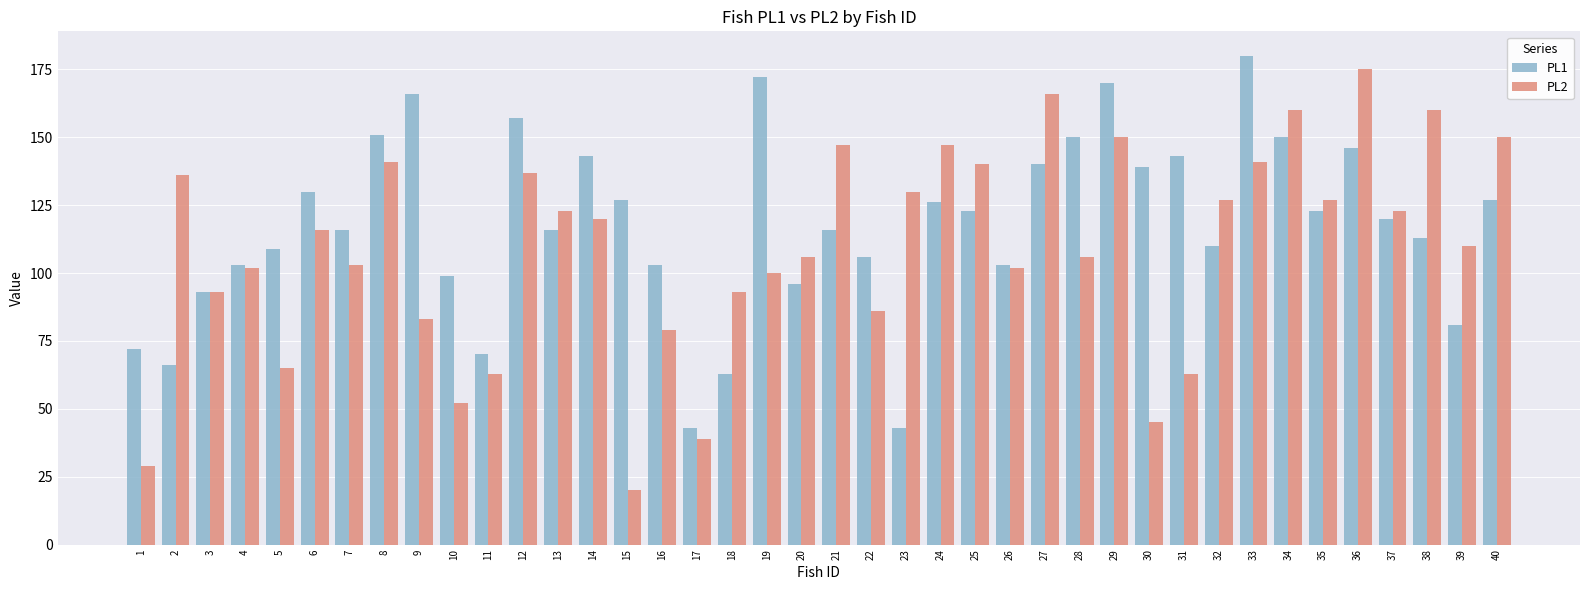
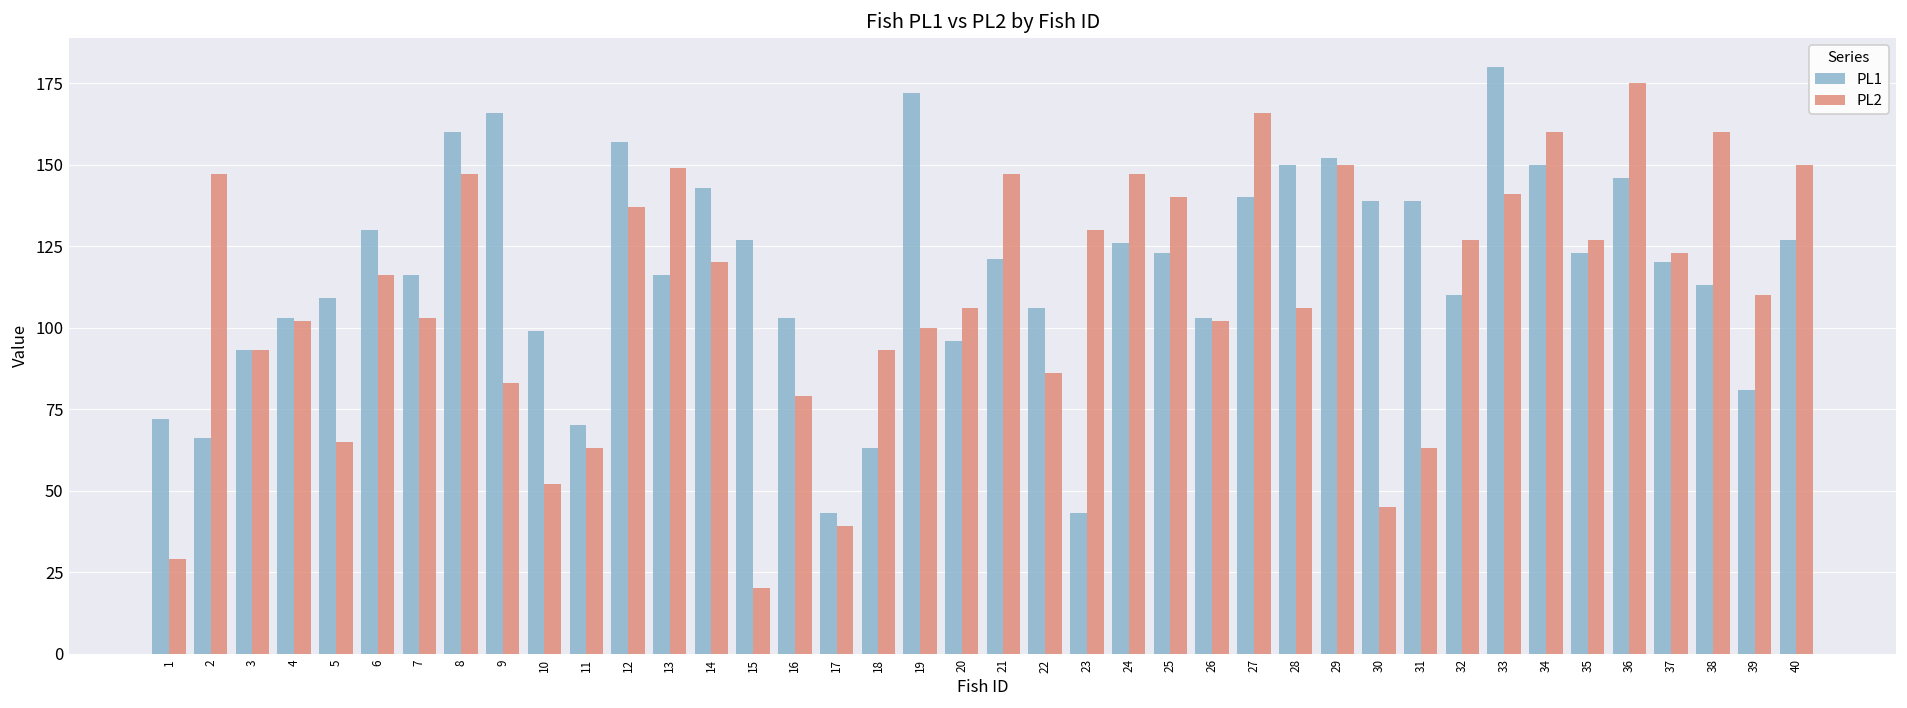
  {
    "PL1": {
      "1": 72,
      "2": 66,
      "3": 93,
      "4": 103,
      "5": 109,
      "6": 130,
      "7": 116,
-     "8": 151,
+     "8": 160,
      "9": 166,
      "10": 99,
      "11": 70,
      "12": 157,
      "13": 116,
      "14": 143,
      "15": 127,
      "16": 103,
      "17": 43,
      "18": 63,
      "19": 172,
      "20": 96,
-     "21": 116,
+     "21": 121,
      "22": 106,
      "23": 43,
      "24": 126,
      "25": 123,
      "26": 103,
      "27": 140,
      "28": 150,
-     "29": 170,
+     "29": 152,
      "30": 139,
-     "31": 143,
+     "31": 139,
      "32": 110,
      "33": 180,
      "34": 150,
      "35": 123,
      "36": 146,
      "37": 120,
      "38": 113,
      "39": 81,
      "40": 127
    },
    "PL2": {
      "1": 29,
-     "2": 136,
+     "2": 147,
      "3": 93,
      "4": 102,
      "5": 65,
      "6": 116,
      "7": 103,
-     "8": 141,
+     "8": 147,
      "9": 83,
      "10": 52,
      "11": 63,
      "12": 137,
-     "13": 123,
+     "13": 149,
      "14": 120,
      "15": 20,
      "16": 79,
      "17": 39,
      "18": 93,
      "19": 100,
      "20": 106,
      "21": 147,
      "22": 86,
      "23": 130,
      "24": 147,
      "25": 140,
      "26": 102,
      "27": 166,
      "28": 106,
      "29": 150,
      "30": 45,
      "31": 63,
      "32": 127,
      "33": 141,
      "34": 160,
      "35": 127,
      "36": 175,
      "37": 123,
      "38": 160,
      "39": 110,
      "40": 150
    }
  }
